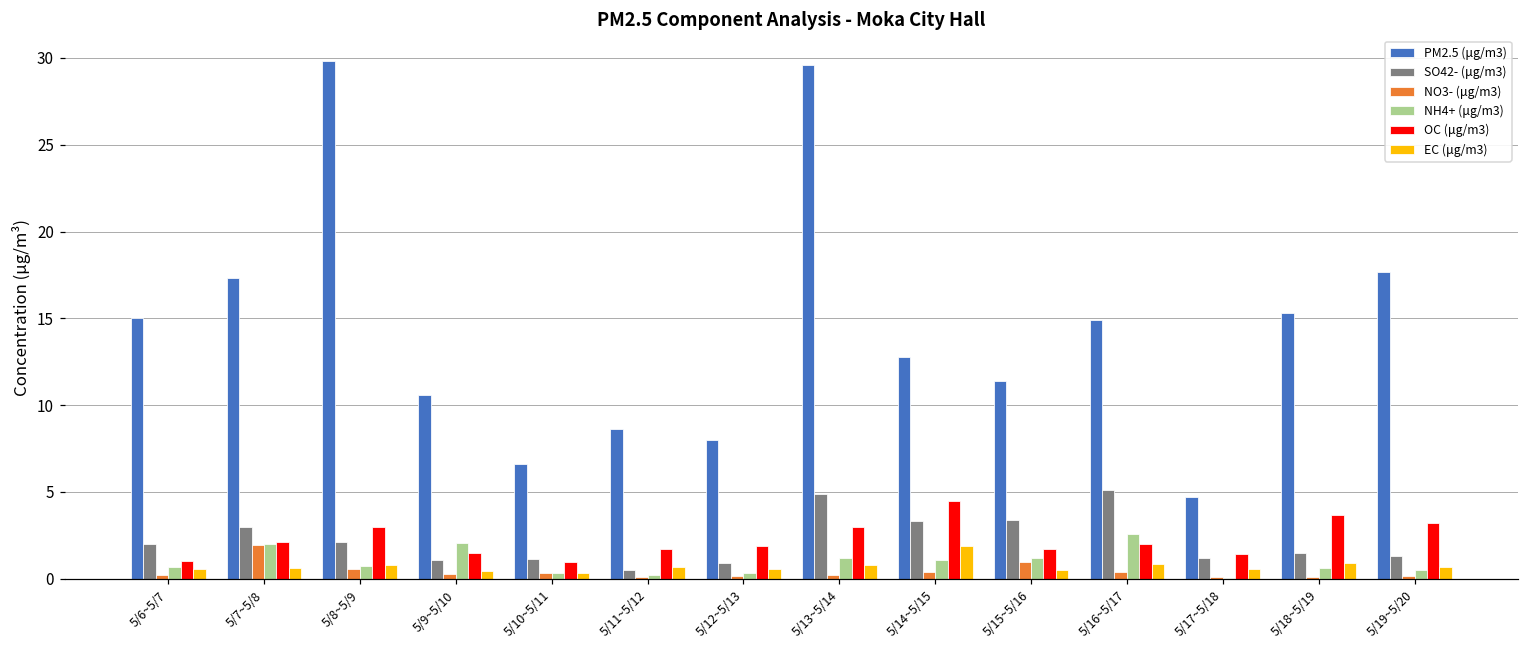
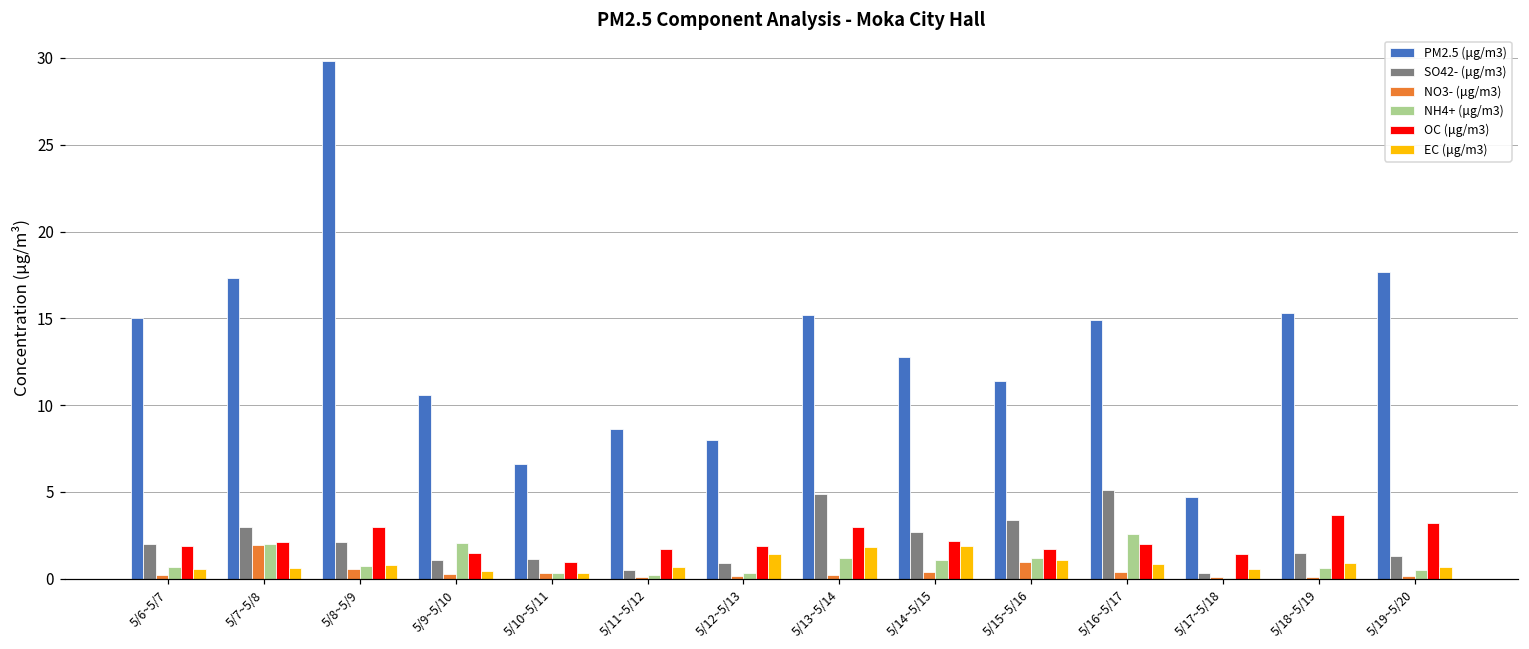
  {
    "PM2.5 (μg/m3)": {
      "5/6~5/7": 15.0,
      "5/7~5/8": 17.3,
      "5/8~5/9": 29.8,
      "5/9~5/10": 10.6,
      "5/10~5/11": 6.6,
      "5/11~5/12": 8.6,
      "5/12~5/13": 8.0,
-     "5/13~5/14": 29.6,
+     "5/13~5/14": 15.2,
      "5/14~5/15": 12.8,
      "5/15~5/16": 11.4,
      "5/16~5/17": 14.9,
      "5/17~5/18": 4.7,
      "5/18~5/19": 15.3,
      "5/19~5/20": 17.7
    },
    "SO42- (μg/m3)": {
      "5/6~5/7": 2.0,
      "5/7~5/8": 3.0,
      "5/8~5/9": 2.1,
      "5/9~5/10": 1.1,
      "5/10~5/11": 1.1,
      "5/11~5/12": 0.5,
      "5/12~5/13": 0.9,
      "5/13~5/14": 4.9,
-     "5/14~5/15": 3.3,
+     "5/14~5/15": 2.7,
      "5/15~5/16": 3.4,
      "5/16~5/17": 5.1,
-     "5/17~5/18": 1.2,
+     "5/17~5/18": 0.4,
      "5/18~5/19": 1.5,
      "5/19~5/20": 1.3
    },
    "NO3- (μg/m3)": {
      "5/6~5/7": 0.2,
      "5/7~5/8": 2.0,
      "5/8~5/9": 0.6,
      "5/9~5/10": 0.3,
      "5/10~5/11": 0.3,
      "5/12~5/13": 0.2,
      "5/13~5/14": 0.2,
      "5/14~5/15": 0.4,
      "5/15~5/16": 0.9,
      "5/16~5/17": 0.4
    },
    "NH4+ (μg/m3)": {
      "5/6~5/7": 0.7,
      "5/7~5/8": 2.0,
      "5/8~5/9": 0.7,
      "5/9~5/10": 2.1,
      "5/10~5/11": 0.3,
      "5/11~5/12": 0.2,
      "5/12~5/13": 0.4,
      "5/13~5/14": 1.2,
      "5/14~5/15": 1.1,
      "5/15~5/16": 1.2,
      "5/16~5/17": 2.6,
      "5/18~5/19": 0.6,
      "5/19~5/20": 0.5
    },
    "OC (μg/m3)": {
-     "5/6~5/7": 1.0,
+     "5/6~5/7": 1.9,
      "5/7~5/8": 2.1,
      "5/8~5/9": 3.0,
      "5/9~5/10": 1.5,
      "5/10~5/11": 1.0,
      "5/11~5/12": 1.7,
      "5/12~5/13": 1.9,
      "5/13~5/14": 3.0,
-     "5/14~5/15": 4.5,
+     "5/14~5/15": 2.2,
      "5/15~5/16": 1.7,
      "5/16~5/17": 2.0,
      "5/17~5/18": 1.4,
      "5/18~5/19": 3.7,
      "5/19~5/20": 3.2
    },
    "EC (μg/m3)": {
      "5/6~5/7": 0.6,
      "5/7~5/8": 0.6,
      "5/8~5/9": 0.8,
      "5/9~5/10": 0.5,
      "5/10~5/11": 0.3,
      "5/11~5/12": 0.7,
-     "5/12~5/13": 0.6,
-     "5/13~5/14": 0.8,
+     "5/12~5/13": 1.4,
+     "5/13~5/14": 1.8,
      "5/14~5/15": 1.9,
-     "5/15~5/16": 0.5,
+     "5/15~5/16": 1.1,
      "5/16~5/17": 0.9,
      "5/17~5/18": 0.6,
      "5/18~5/19": 0.9,
      "5/19~5/20": 0.7
    }
  }
